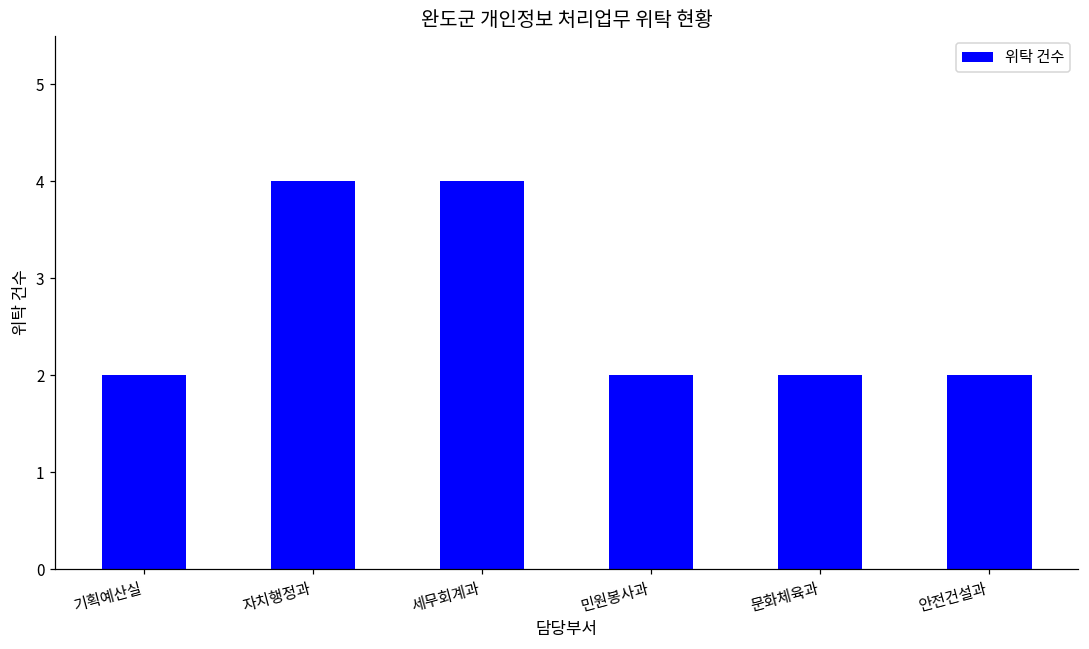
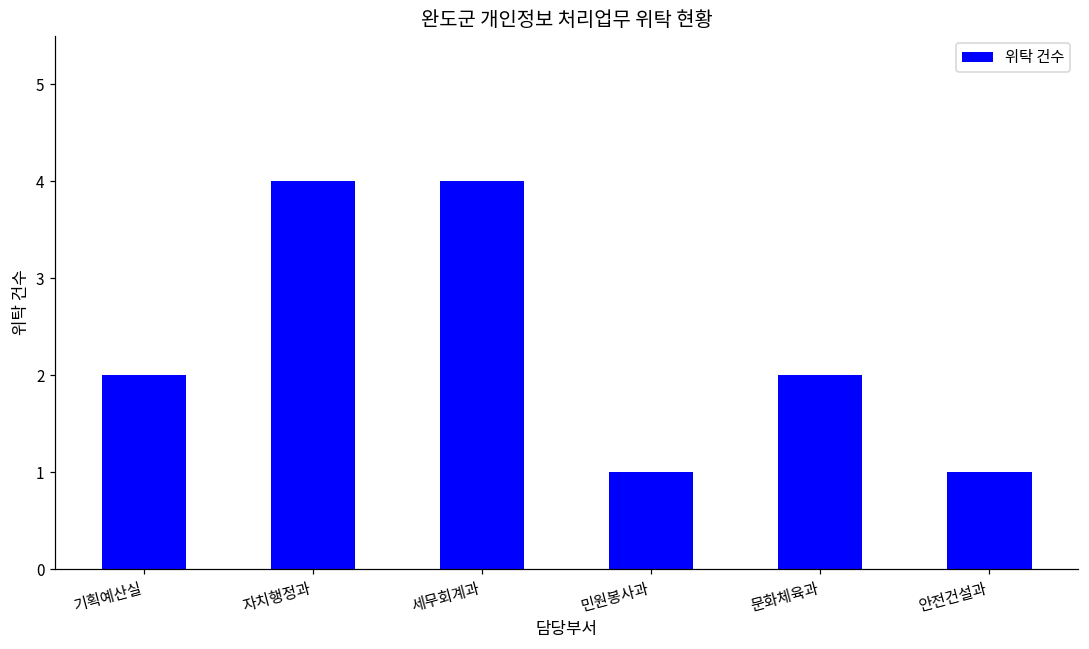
  {
    "기획예산실": 2,
    "자치행정과": 4,
    "세무회계과": 4,
-   "민원봉사과": 2,
+   "민원봉사과": 1,
    "문화체육과": 2,
-   "안전건설과": 2
+   "안전건설과": 1
  }
